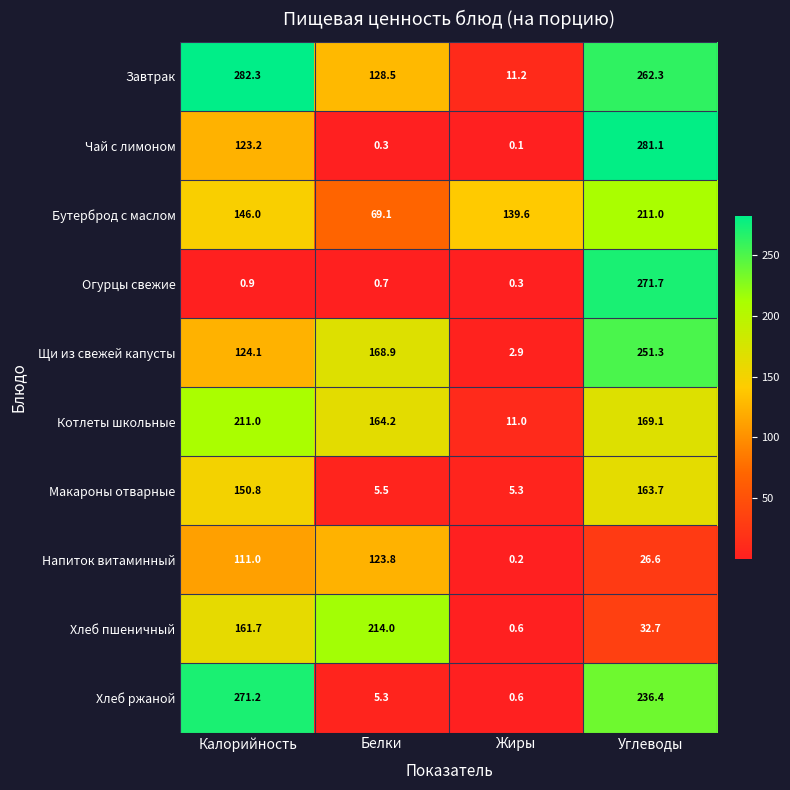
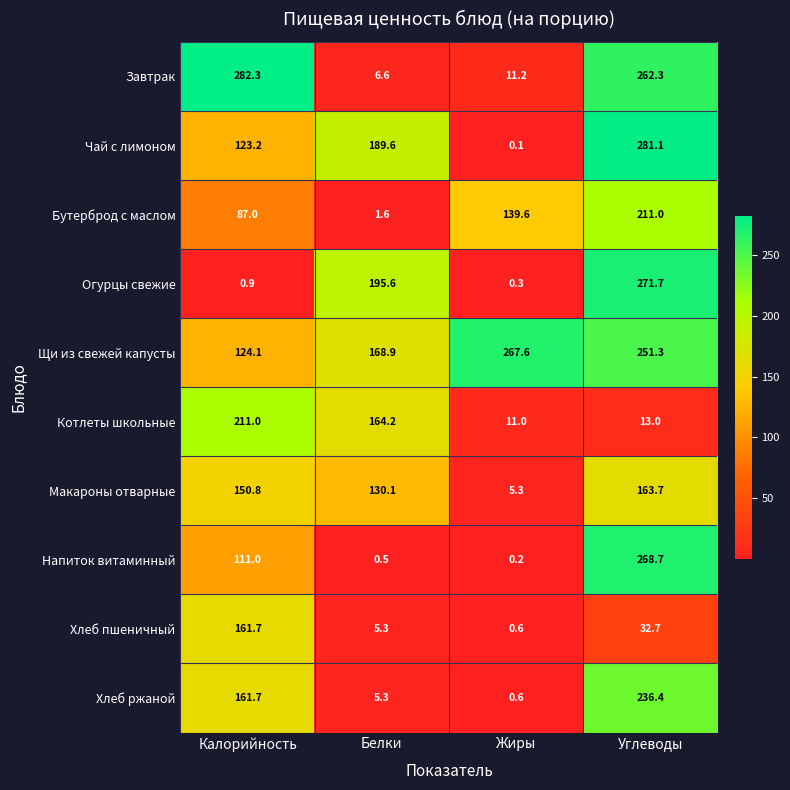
  {
    "Завтрак": {
      "Калорийность": 282.3,
-     "Белки": 128.5,
+     "Белки": 6.6,
      "Жиры": 11.2,
      "Углеводы": 262.3
    },
    "Чай с лимоном": {
      "Калорийность": 123.2,
-     "Белки": 0.3,
+     "Белки": 189.6,
      "Жиры": 0.1,
      "Углеводы": 281.1
    },
    "Бутерброд с маслом": {
-     "Калорийность": 146.0,
-     "Белки": 69.1,
+     "Калорийность": 87.0,
+     "Белки": 1.6,
      "Жиры": 139.6,
      "Углеводы": 211.0
    },
    "Огурцы свежие": {
      "Калорийность": 0.9,
-     "Белки": 0.7,
+     "Белки": 195.6,
      "Жиры": 0.3,
      "Углеводы": 271.7
    },
    "Щи из свежей капусты": {
      "Калорийность": 124.1,
      "Белки": 168.9,
-     "Жиры": 2.9,
+     "Жиры": 267.6,
      "Углеводы": 251.3
    },
    "Котлеты школьные": {
      "Калорийность": 211.0,
      "Белки": 164.2,
      "Жиры": 11.0,
-     "Углеводы": 169.1
+     "Углеводы": 13.0
    },
    "Макароны отварные": {
      "Калорийность": 150.8,
-     "Белки": 5.5,
+     "Белки": 130.1,
      "Жиры": 5.3,
      "Углеводы": 163.7
    },
    "Напиток витаминный": {
      "Калорийность": 111.0,
-     "Белки": 123.8,
+     "Белки": 0.5,
      "Жиры": 0.2,
-     "Углеводы": 26.6
+     "Углеводы": 268.7
    },
    "Хлеб пшеничный": {
      "Калорийность": 161.7,
-     "Белки": 214.0,
+     "Белки": 5.3,
      "Жиры": 0.6,
      "Углеводы": 32.7
    },
    "Хлеб ржаной": {
-     "Калорийность": 271.2,
+     "Калорийность": 161.7,
      "Белки": 5.3,
      "Жиры": 0.6,
      "Углеводы": 236.4
    }
  }
